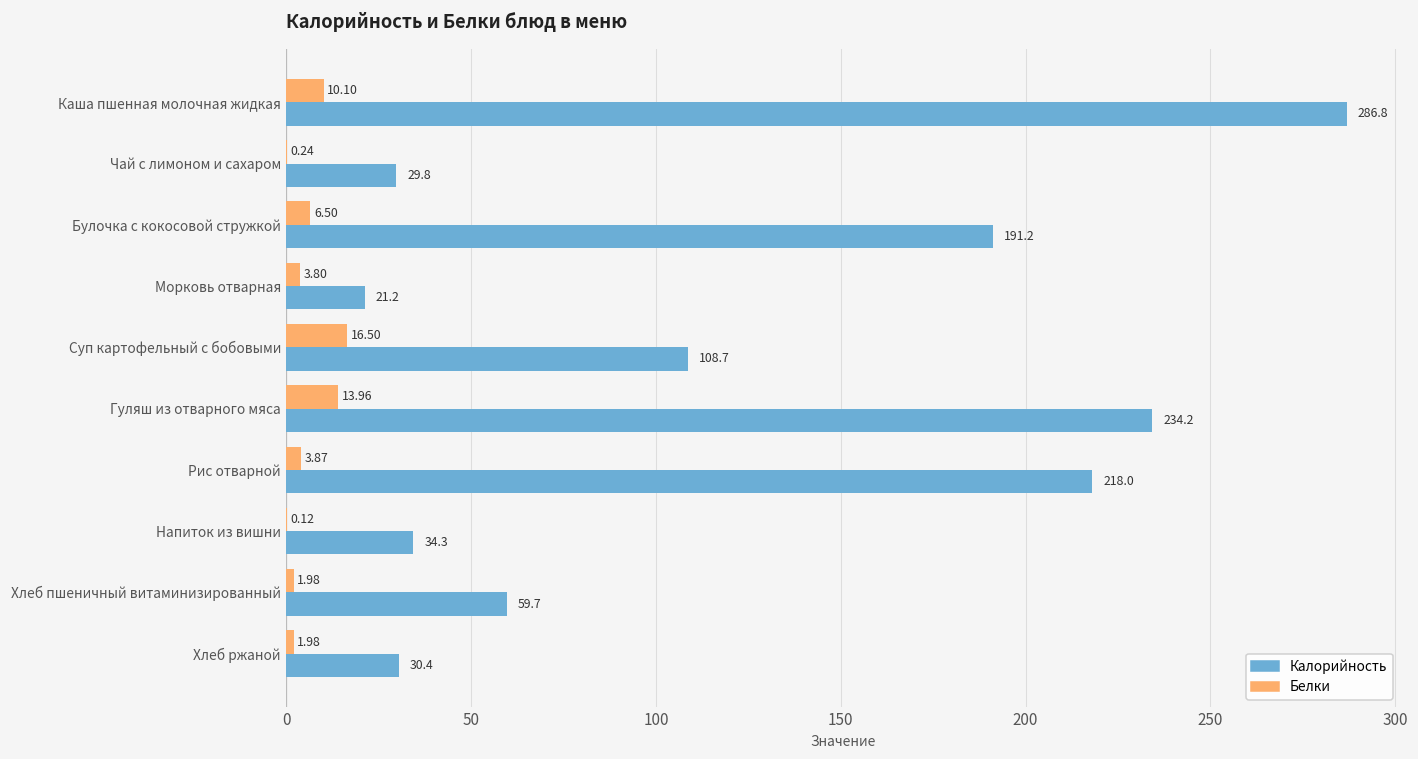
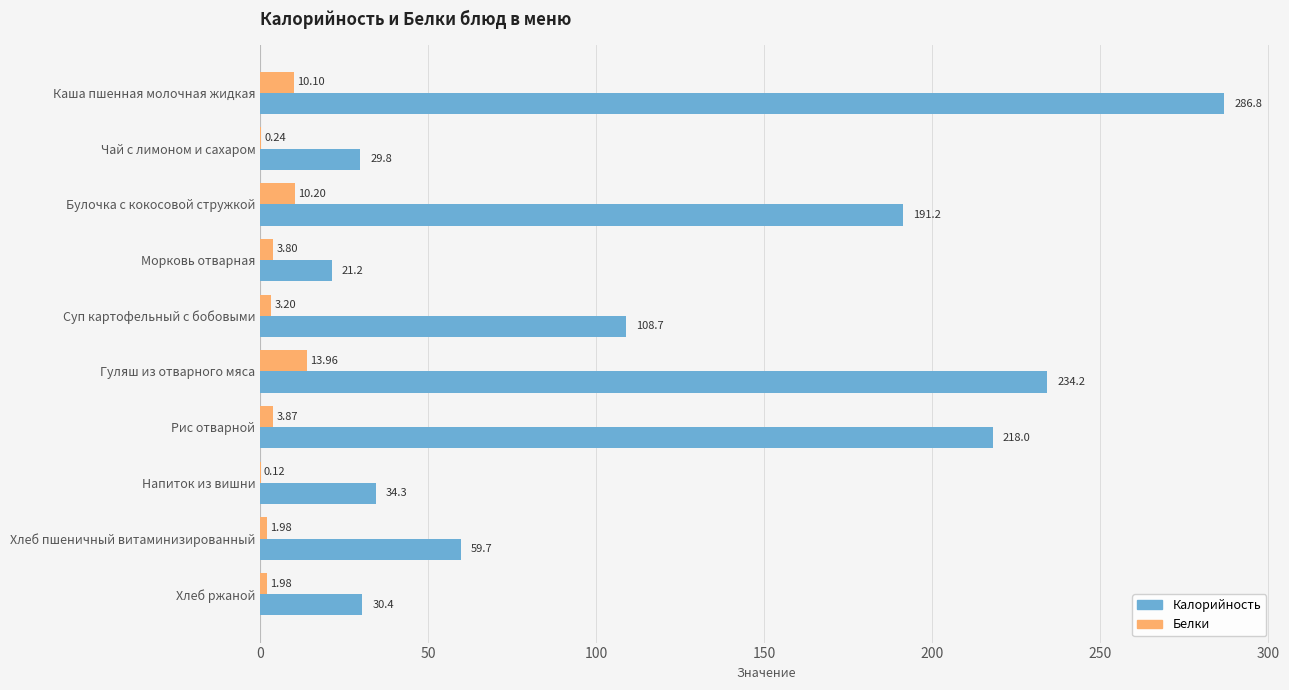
  {
    "Калорийность": {
      "Каша пшенная молочная жидкая": 286.8,
      "Чай с лимоном и сахаром": 29.8,
      "Булочка с кокосовой стружкой": 191.2,
      "Морковь отварная": 21.2,
      "Суп картофельный с бобовыми": 108.7,
      "Гуляш из отварного мяса": 234.2,
      "Рис отварной": 218.0,
      "Напиток из вишни": 34.3,
      "Хлеб пшеничный витаминизированный": 59.7,
      "Хлеб ржаной": 30.4
    },
    "Белки": {
      "Каша пшенная молочная жидкая": 10.10,
      "Чай с лимоном и сахаром": 0.24,
-     "Булочка с кокосовой стружкой": 6.50,
+     "Булочка с кокосовой стружкой": 10.20,
      "Морковь отварная": 3.80,
-     "Суп картофельный с бобовыми": 16.50,
+     "Суп картофельный с бобовыми": 3.20,
      "Гуляш из отварного мяса": 13.96,
      "Рис отварной": 3.87,
      "Напиток из вишни": 0.12,
      "Хлеб пшеничный витаминизированный": 1.98,
      "Хлеб ржаной": 1.98
    }
  }
